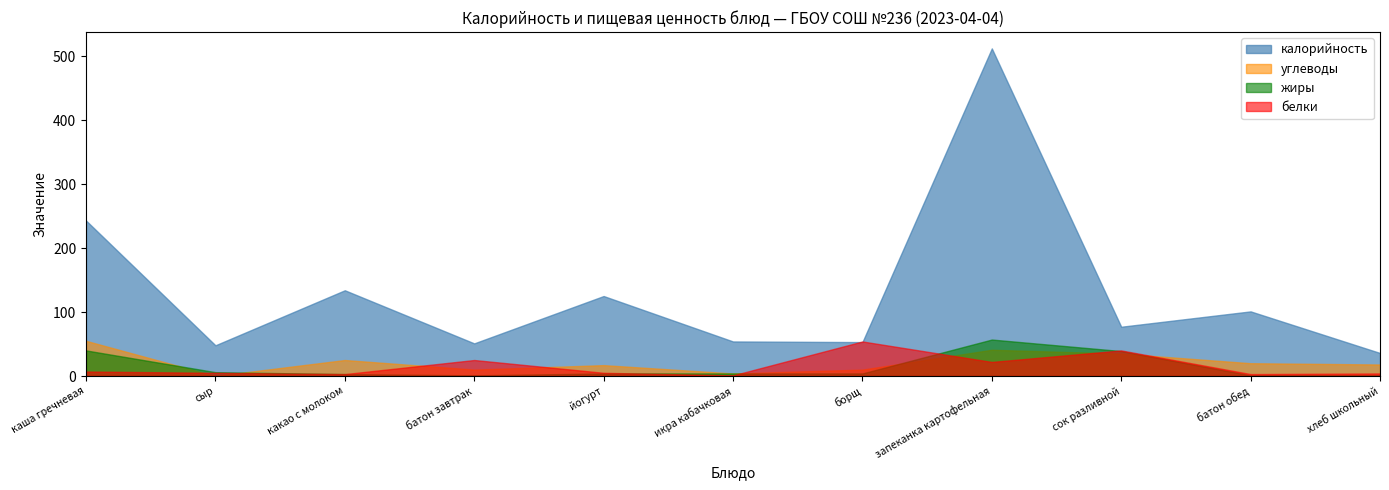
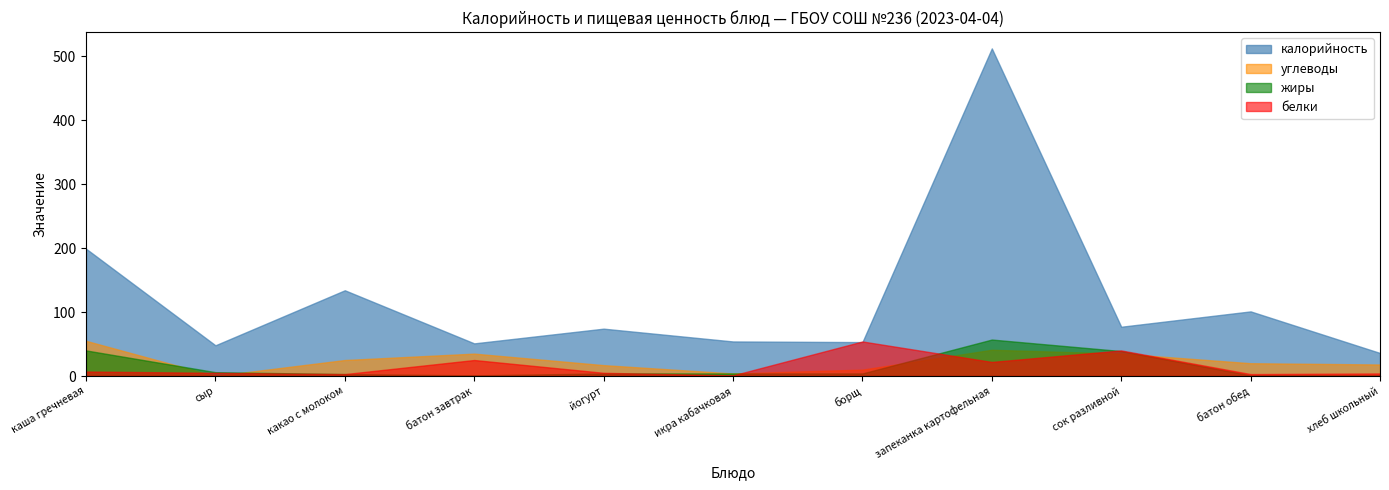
  {
    "калорийность": {
-     "каша гречневая": 240,
+     "каша гречневая": 200,
      "сыр": 50,
      "какао с молоком": 130,
      "батон завтрак": 50,
-     "йогурт": 130,
+     "йогурт": 70,
      "икра кабачковая": 50,
      "запеканка картофельная": 510,
      "сок разливной": 80,
      "батон обед": 100,
      "хлеб школьный": 40
    },
    "углеводы": {
      "каша гречневая": 60,
      "сыр": 0,
      "какао с молоком": 30,
-     "батон завтрак": 10,
+     "батон завтрак": 40,
      "йогурт": 20,
      "борщ": 10,
      "запеканка картофельная": 40,
      "батон обед": 20,
      "хлеб школьный": 20
    },
    "жиры": {
      "каша гречневая": 40,
      "борщ": 0,
      "запеканка картофельная": 60
    },
    "белки": {
      "каша гречневая": 10,
      "батон завтрак": 30,
      "запеканка картофельная": 20
    }
  }
